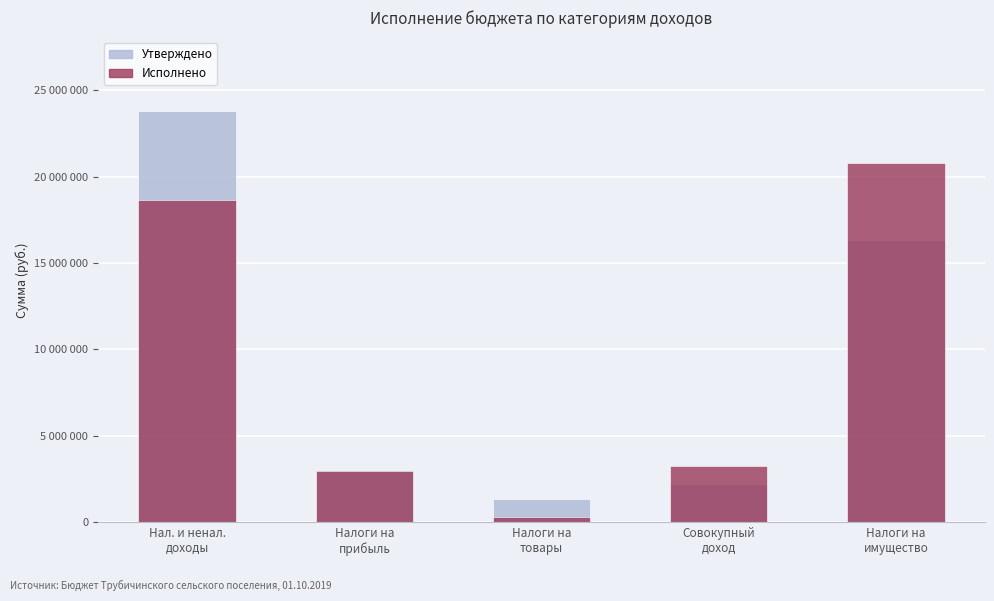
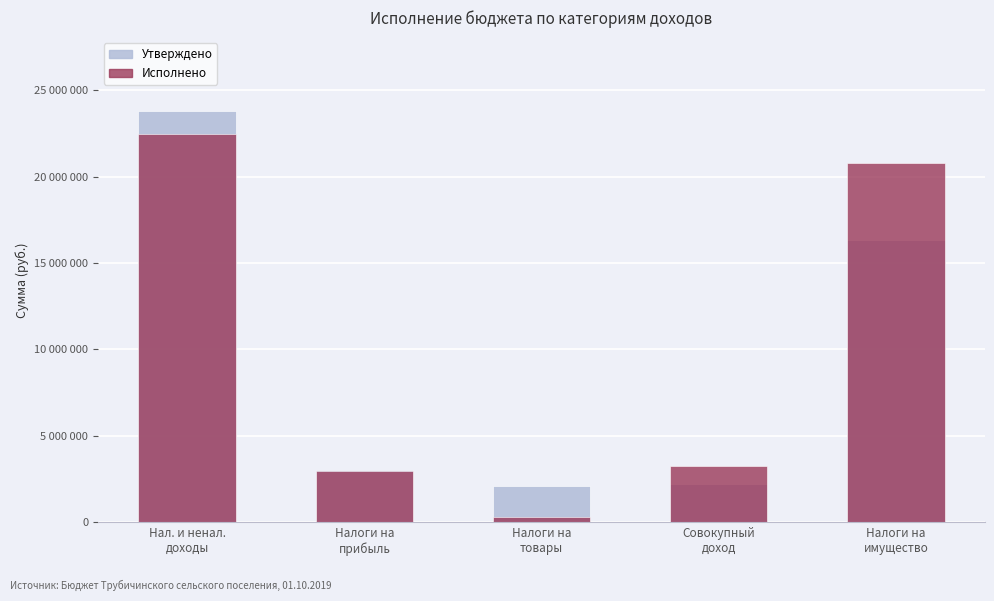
  {
    "Утверждено": {
      "Нал. и ненал. доходы": 23800000,
      "Налоги на прибыль": 3000000,
-     "Налоги на товары": 1400000
+     "Налоги на товары": 2100000
    },
    "Исполнено": {
-     "Нал. и ненал. доходы": 18600000,
+     "Нал. и ненал. доходы": 22500000,
      "Налоги на прибыль": 2900000,
      "Совокупный доход": 3300000,
      "Налоги на имущество": 20800000
    }
  }
